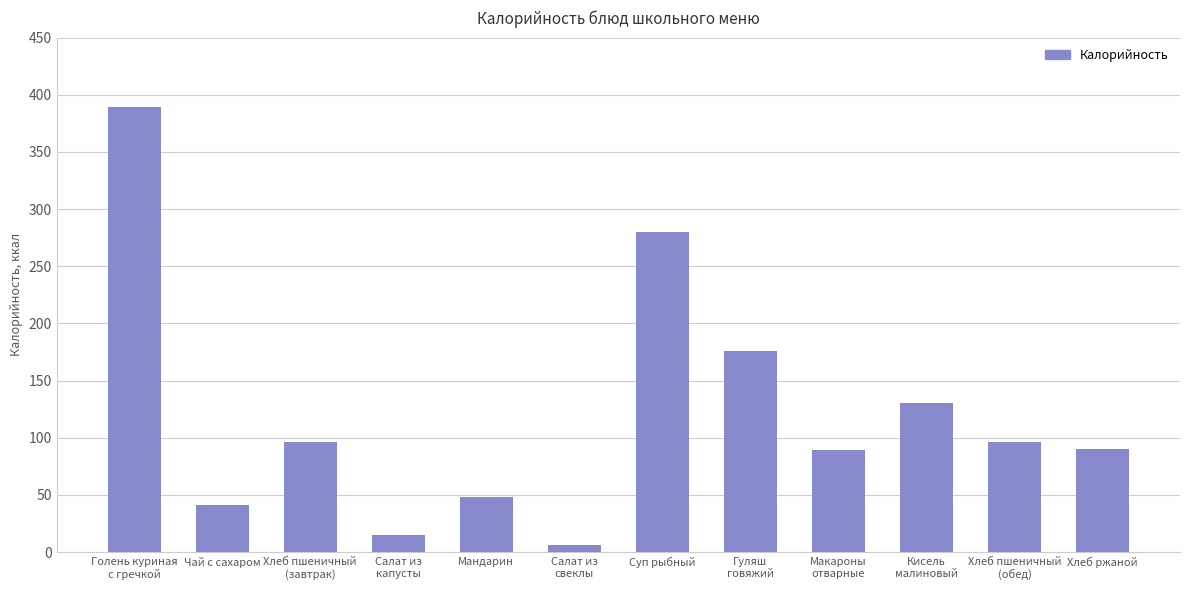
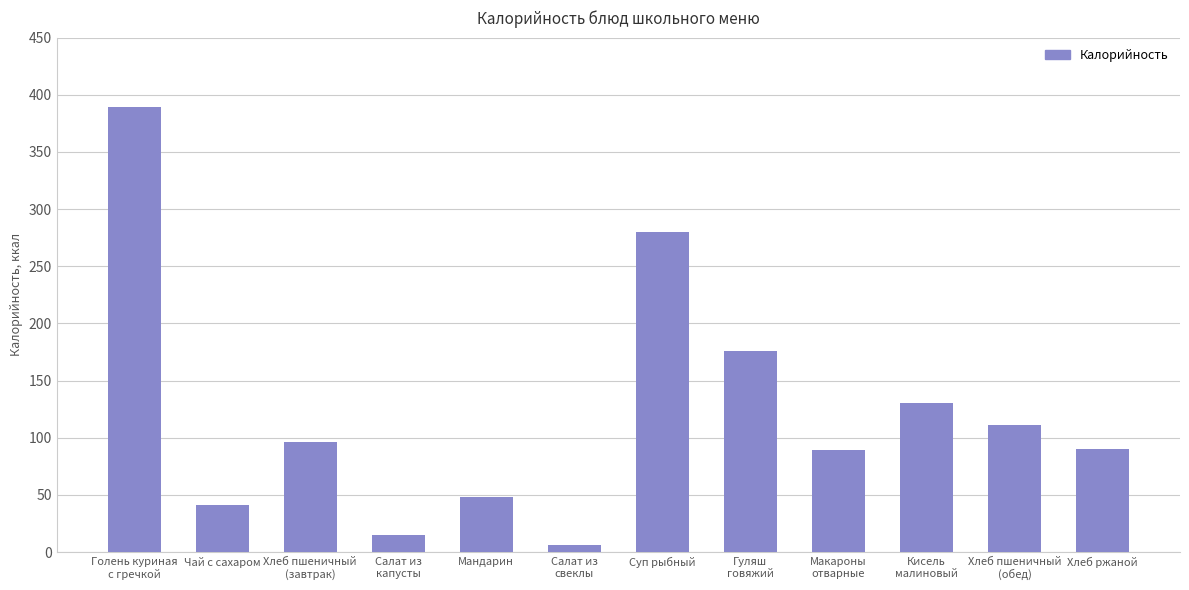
  {
    "Голень куриная с гречкой": 389,
    "Чай с сахаром": 41,
    "Хлеб пшеничный (завтрак)": 96,
    "Салат из капусты": 15,
    "Мандарин": 48,
    "Салат из свеклы": 6,
    "Суп рыбный": 280,
    "Гуляш говяжий": 176,
    "Макароны отварные": 89,
    "Кисель малиновый": 130,
-   "Хлеб пшеничный (обед)": 96,
+   "Хлеб пшеничный (обед)": 111,
    "Хлеб ржаной": 90
  }
